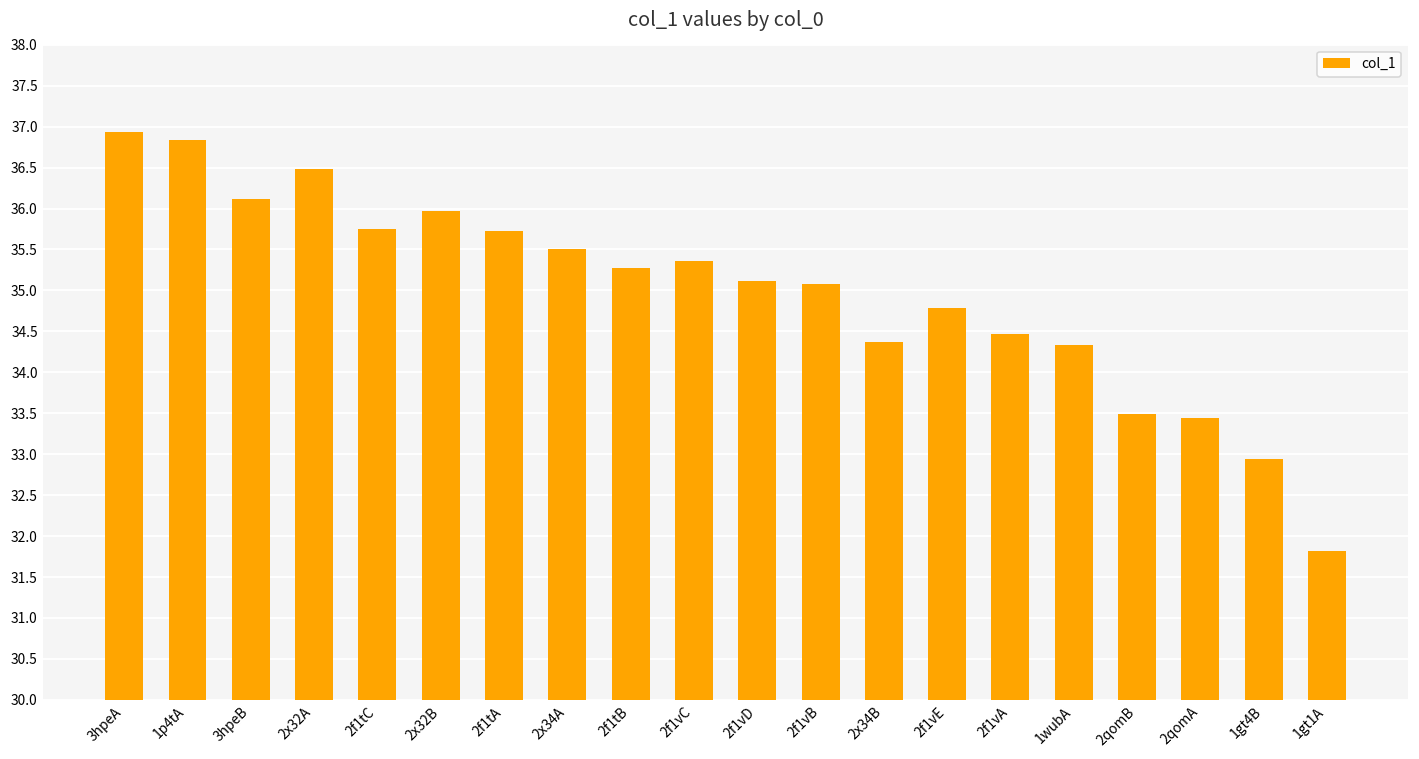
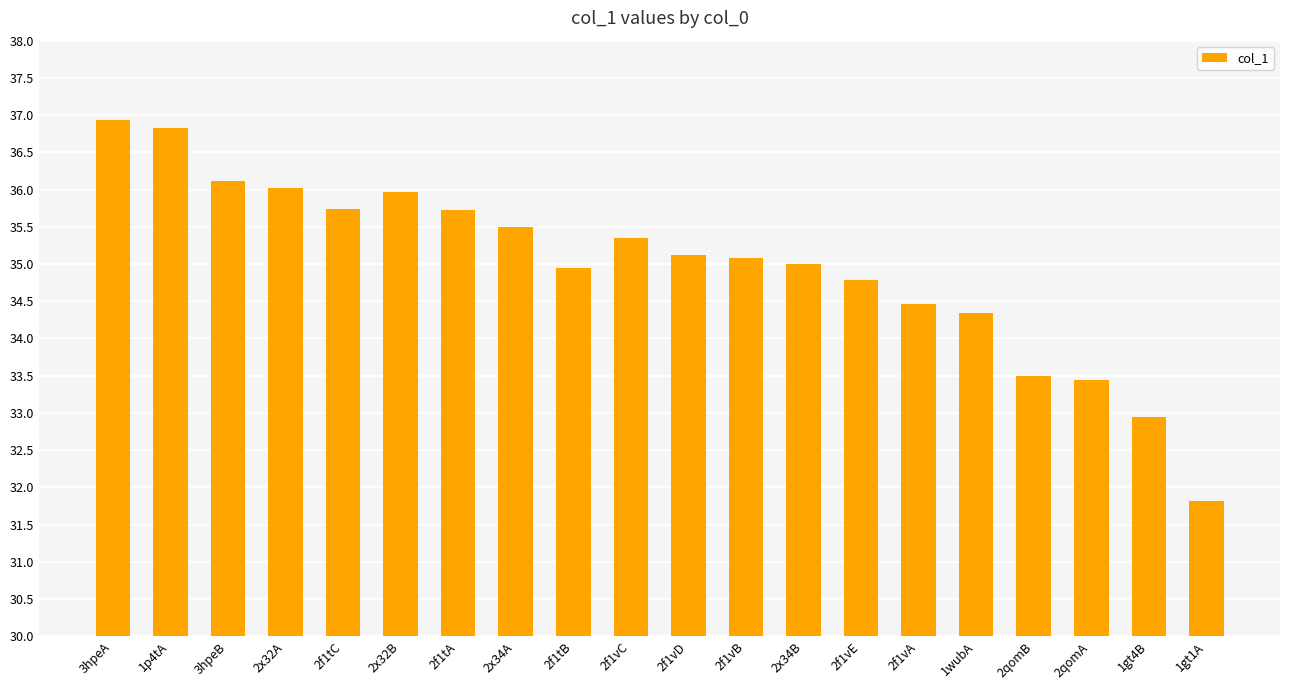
  {
    "3hpeA": 36.9,
    "1p4tA": 36.8,
    "3hpeB": 36.1,
-   "2x32A": 36.5,
+   "2x32A": 36.0,
    "2f1tC": 35.7,
    "2x32B": 36.0,
    "2f1tA": 35.7,
    "2x34A": 35.5,
-   "2f1tB": 35.3,
+   "2f1tB": 34.9,
    "2f1vC": 35.4,
    "2f1vD": 35.1,
    "2f1vB": 35.1,
-   "2x34B": 34.4,
+   "2x34B": 35.0,
    "2f1vE": 34.8,
    "2f1vA": 34.5,
    "1wubA": 34.3,
    "2qomB": 33.5,
    "2qomA": 33.4,
    "1gt4B": 32.9,
    "1gt1A": 31.8
  }
